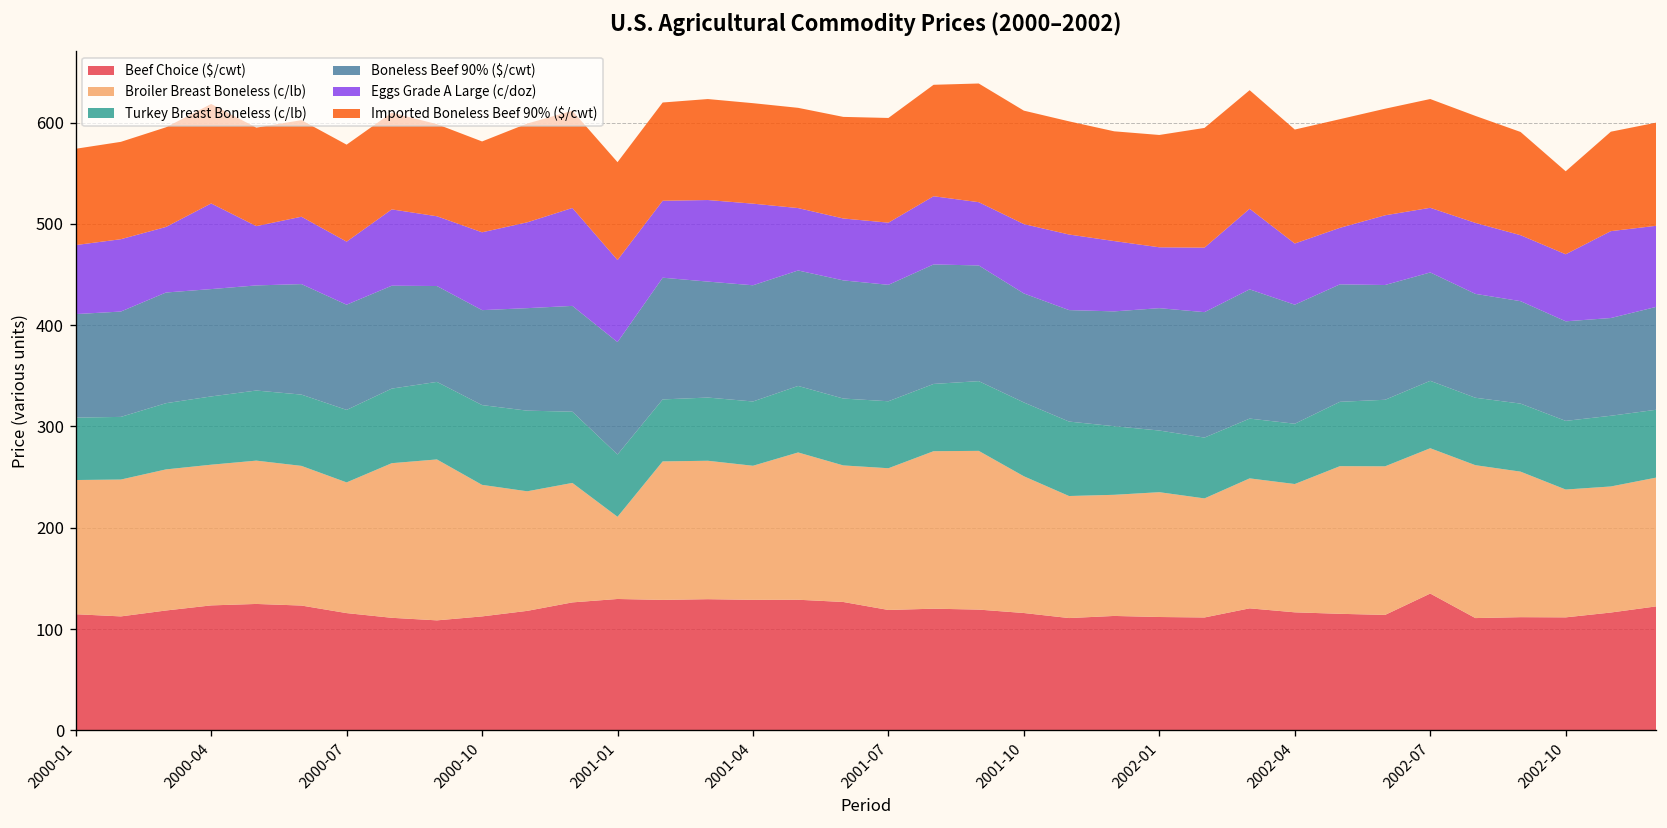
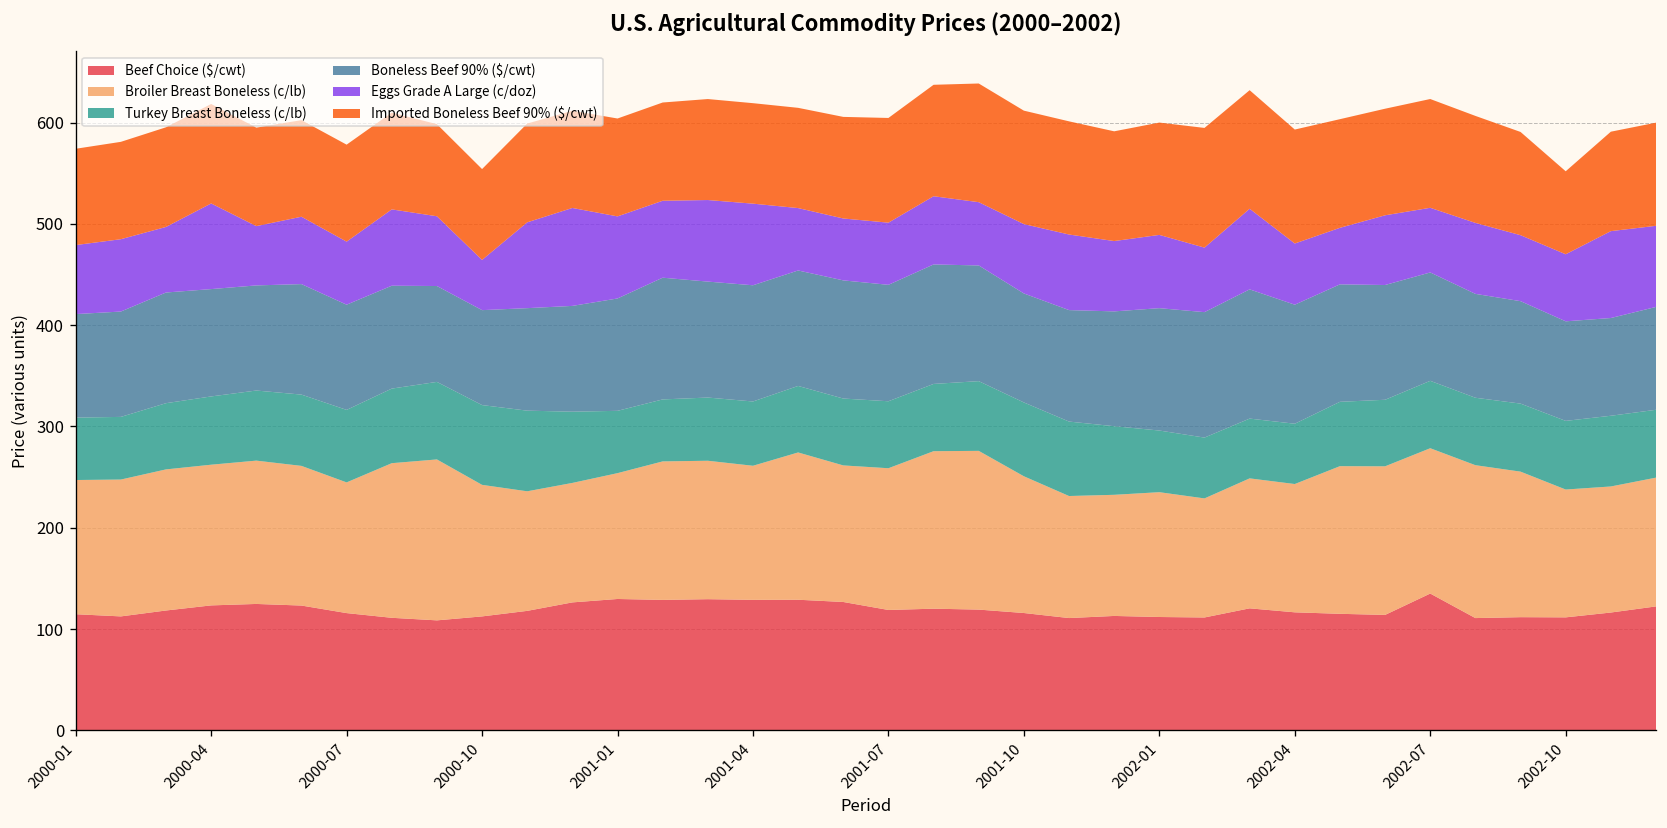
  {
    "Beef Choice ($/cwt)": {
      "2000-01": 110,
      "2000-04": 120,
      "2000-07": 120,
      "2000-10": 110,
      "2001-01": 130,
      "2001-04": 130,
      "2001-07": 120,
      "2001-10": 120,
      "2002-01": 110,
      "2002-04": 120,
      "2002-07": 140,
      "2002-10": 110
    },
    "Broiler Breast Boneless (c/lb)": {
      "2000-01": 130,
      "2000-04": 140,
      "2000-07": 130,
      "2000-10": 130,
-     "2001-01": 80,
+     "2001-01": 120,
      "2001-04": 130,
      "2001-07": 140,
      "2001-10": 130,
      "2002-01": 120,
      "2002-04": 130,
      "2002-07": 140,
      "2002-10": 130
    },
    "Eggs Grade A Large (c/doz)": {
      "2000-01": 70,
      "2000-04": 80,
      "2000-07": 60,
-     "2000-10": 80,
+     "2000-10": 50,
      "2001-01": 80,
      "2001-04": 80,
      "2001-07": 60,
      "2001-10": 70,
-     "2002-01": 60,
+     "2002-01": 70,
      "2002-04": 60,
      "2002-07": 60,
      "2002-10": 70
    },
    "Imported Boneless Beef 90% ($/cwt)": {
      "2000-01": 100,
      "2000-07": 100,
      "2000-10": 90,
      "2001-01": 100,
      "2001-04": 100,
      "2001-07": 100,
      "2001-10": 110,
      "2002-01": 110,
      "2002-04": 110,
      "2002-07": 110,
      "2002-10": 80
    }
  }
